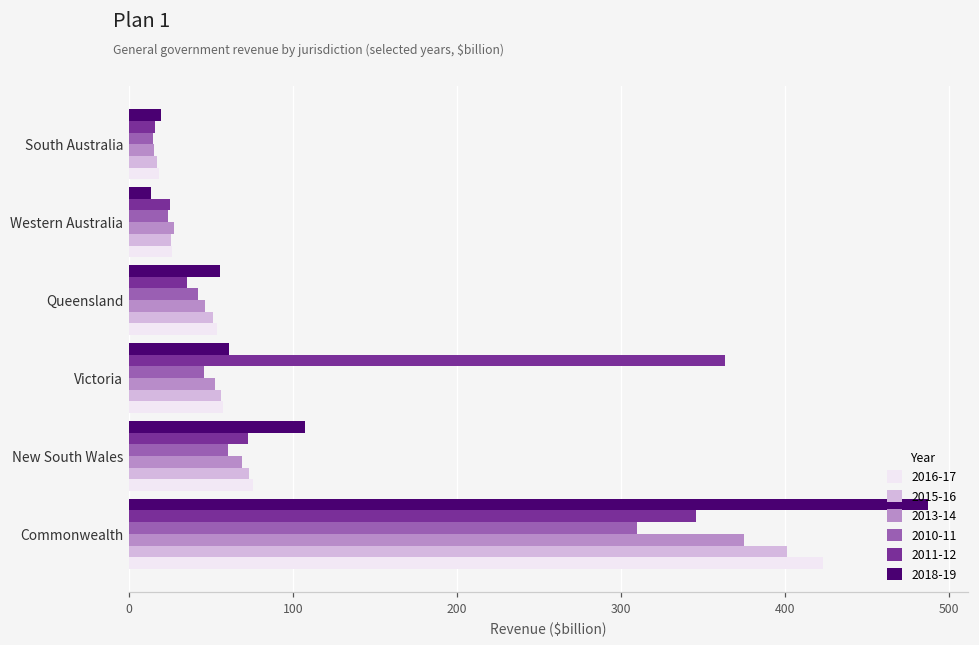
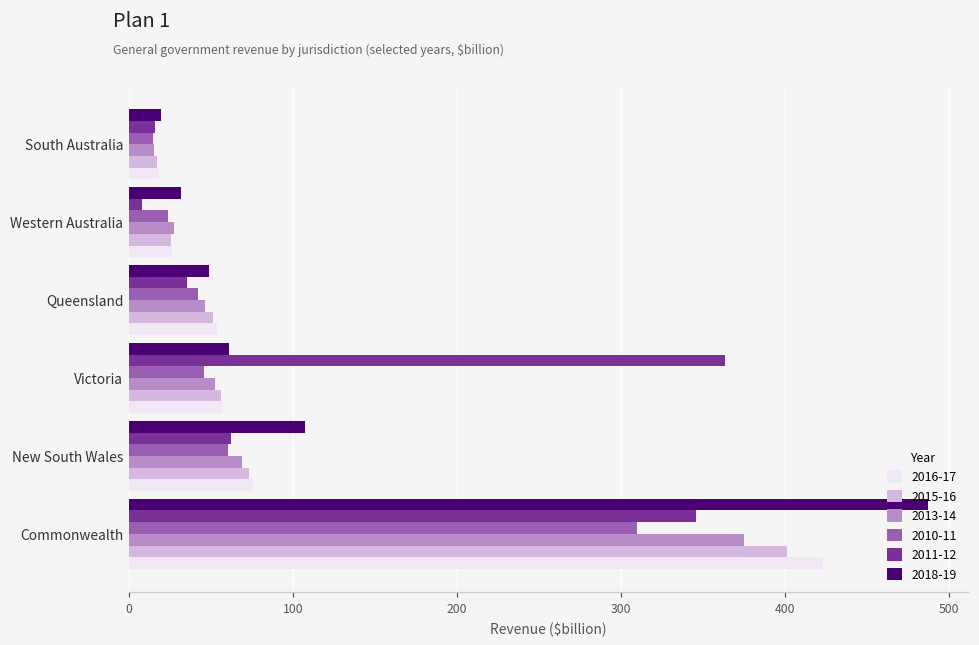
  {
    "2011-12": {
      "South Australia": 16,
-     "Western Australia": 25,
+     "Western Australia": 8,
      "Queensland": 36,
      "Victoria": 363,
-     "New South Wales": 73,
+     "New South Wales": 62,
      "Commonwealth": 346
    },
    "2018-19": {
      "South Australia": 19,
-     "Western Australia": 14,
-     "Queensland": 56,
+     "Western Australia": 32,
+     "Queensland": 49,
      "Victoria": 61,
      "New South Wales": 107,
      "Commonwealth": 487
    }
  }
